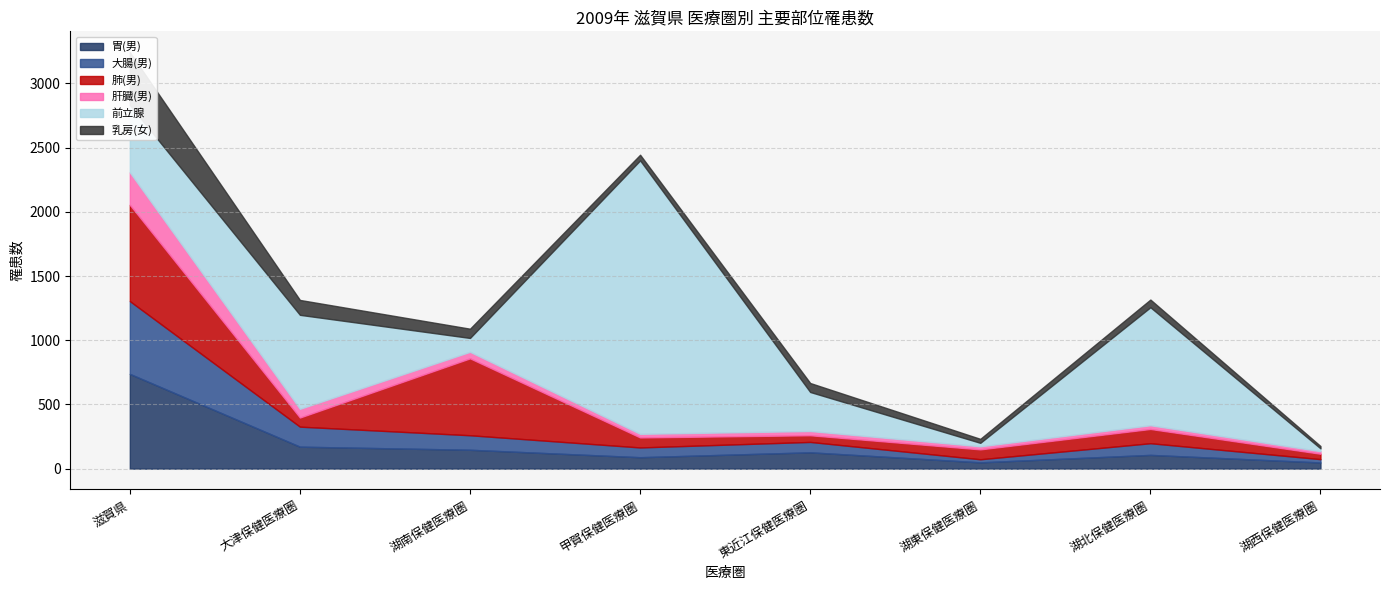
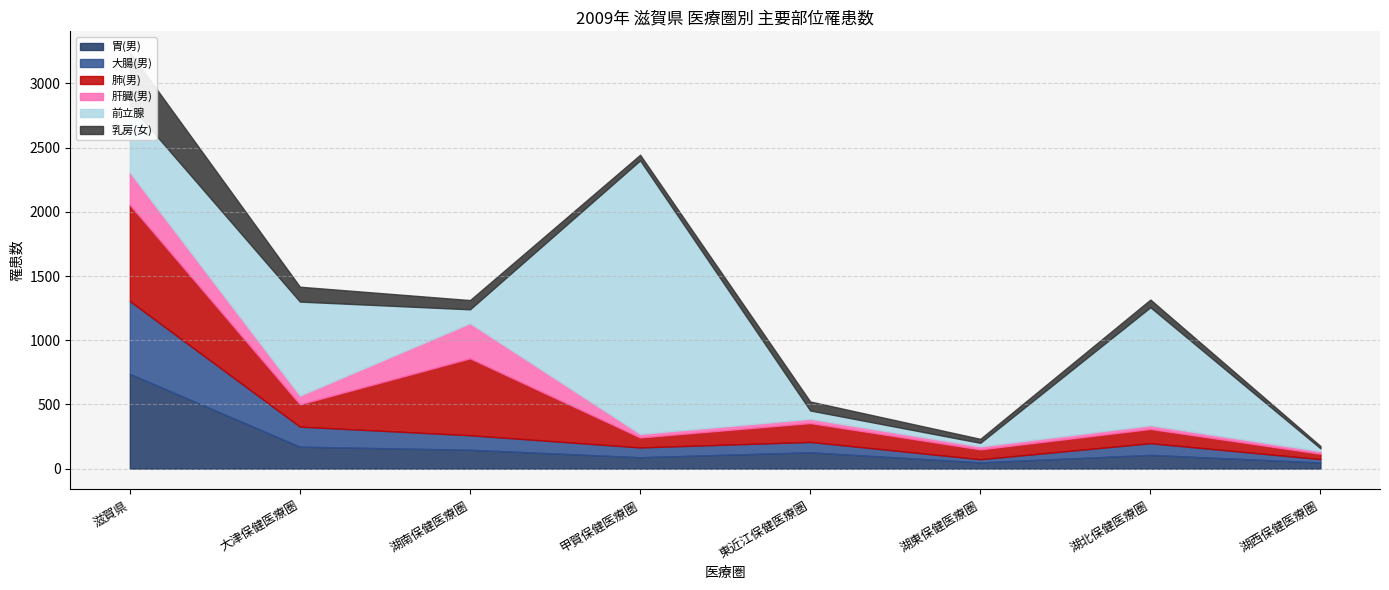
  {
    "肺(男)": {
      "滋賀県": 750,
-     "大津保健医療圏": 70,
+     "大津保健医療圏": 170,
      "湖南保健医療圏": 600,
      "甲賀保健医療圏": 80,
-     "東近江保健医療圏": 50,
+     "東近江保健医療圏": 150,
      "湖東保健医療圏": 80,
      "湖北保健医療圏": 110
    },
    "肝臓(男)": {
      "滋賀県": 250,
      "大津保健医療圏": 70,
-     "湖南保健医療圏": 50,
+     "湖南保健医療圏": 270,
      "甲賀保健医療圏": 30,
      "東近江保健医療圏": 30,
      "湖東保健医療圏": 20,
      "湖北保健医療圏": 30
    },
    "前立腺": {
      "大津保健医療圏": 730,
      "湖南保健医療圏": 110,
      "甲賀保健医療圏": 2130,
-     "東近江保健医療圏": 300,
+     "東近江保健医療圏": 70,
      "湖東保健医療圏": 30,
      "湖北保健医療圏": 920
    }
  }
